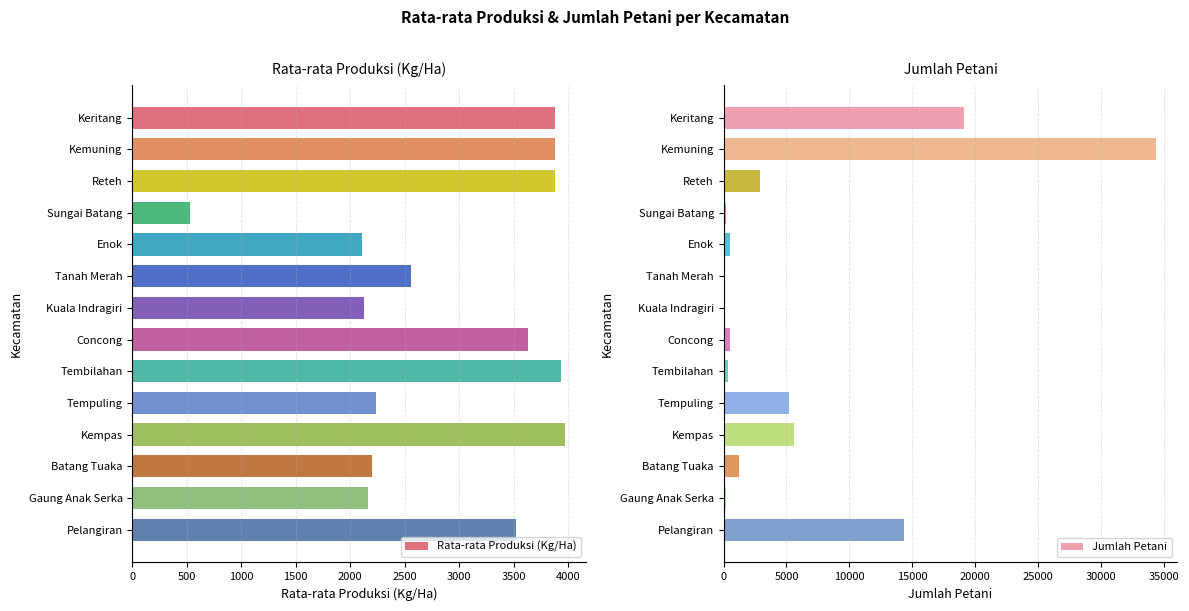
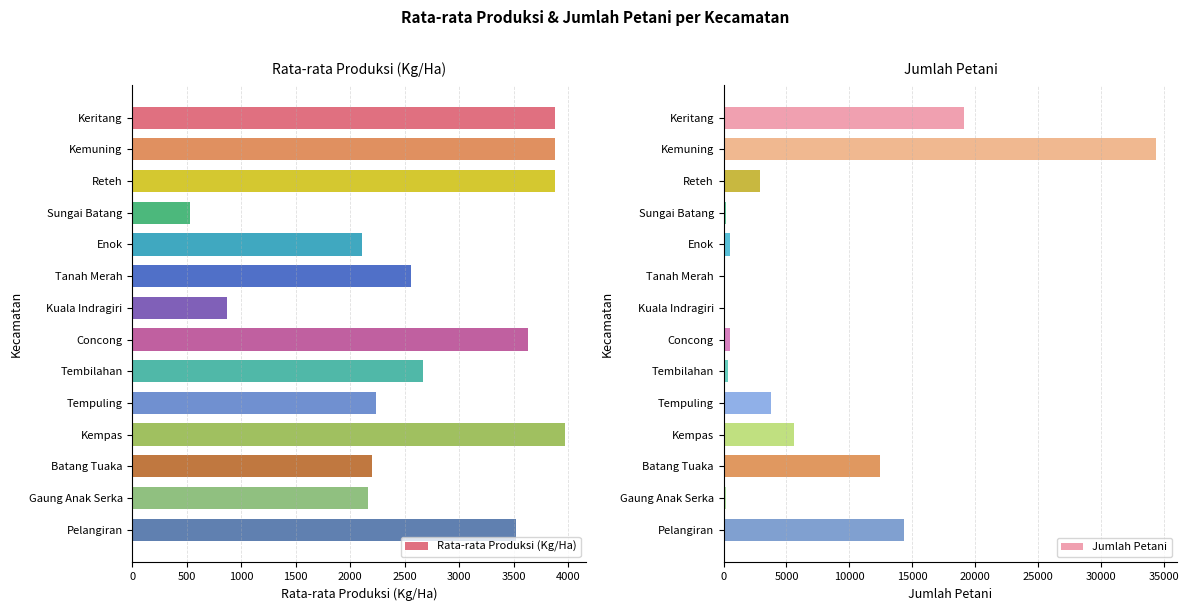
  {
    "Rata-rata Produksi (Kg/Ha)": {
      "Keritang": 3880,
      "Kemuning": 3880,
      "Reteh": 3880,
      "Sungai Batang": 530,
      "Enok": 2110,
      "Tanah Merah": 2560,
-     "Kuala Indragiri": 2130,
+     "Kuala Indragiri": 870,
      "Concong": 3630,
-     "Tembilahan": 3930,
+     "Tembilahan": 2670,
      "Tempuling": 2240,
      "Kempas": 3970,
      "Batang Tuaka": 2200,
      "Gaung Anak Serka": 2160,
      "Pelangiran": 3520
    },
    "Jumlah Petani": {
      "Keritang": 19100,
      "Kemuning": 34400,
      "Reteh": 2900,
      "Enok": 500,
      "Concong": 500,
      "Tembilahan": 300,
-     "Tempuling": 5200,
+     "Tempuling": 3800,
      "Kempas": 5600,
-     "Batang Tuaka": 1200,
+     "Batang Tuaka": 12400,
      "Gaung Anak Serka": 200,
      "Pelangiran": 14400
    }
  }
